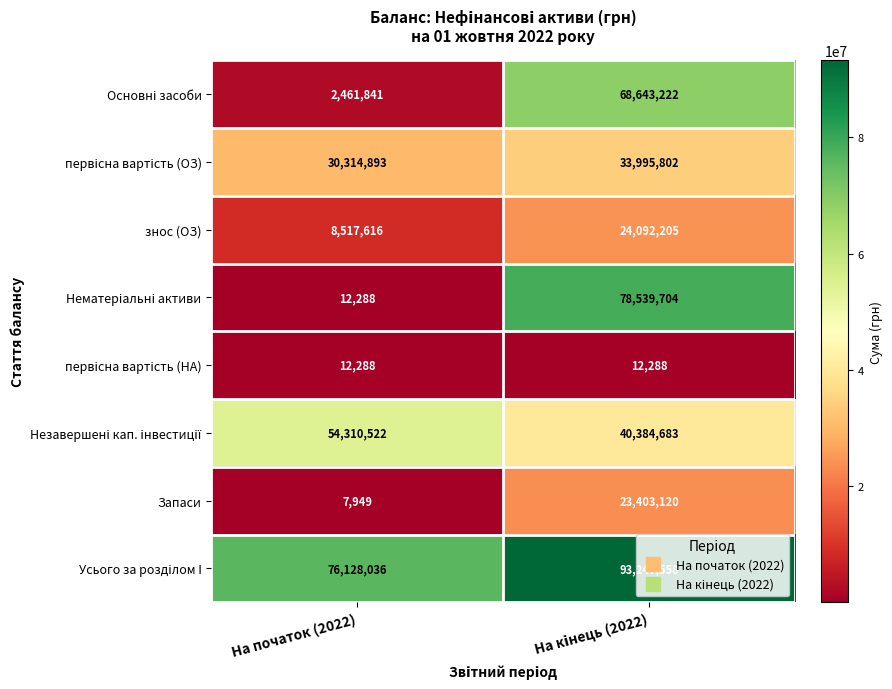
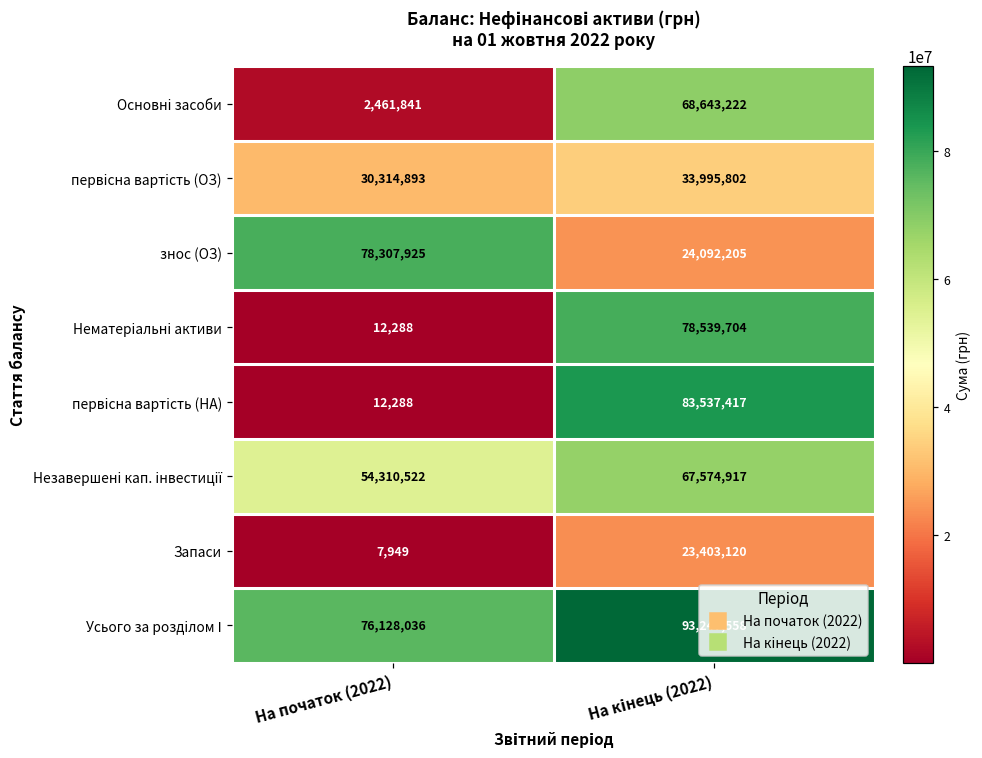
  {
    "Основні засоби": {
      "На початок (2022)": "2,461,841",
      "На кінець (2022)": "68,643,222"
    },
    "первісна вартість (ОЗ)": {
      "На початок (2022)": "30,314,893",
      "На кінець (2022)": "33,995,802"
    },
    "знос (ОЗ)": {
-     "На початок (2022)": "8,517,616",
+     "На початок (2022)": "78,307,925",
      "На кінець (2022)": "24,092,205"
    },
    "Нематеріальні активи": {
      "На початок (2022)": "12,288",
      "На кінець (2022)": "78,539,704"
    },
    "первісна вартість (НА)": {
      "На початок (2022)": "12,288",
-     "На кінець (2022)": "12,288"
+     "На кінець (2022)": "83,537,417"
    },
    "Незавершені кап. інвестиції": {
      "На початок (2022)": "54,310,522",
-     "На кінець (2022)": "40,384,683"
+     "На кінець (2022)": "67,574,917"
    },
    "Запаси": {
      "На початок (2022)": "7,949",
      "На кінець (2022)": "23,403,120"
    },
    "Усього за розділом І": {
      "На початок (2022)": "76,128,036"
    }
  }
